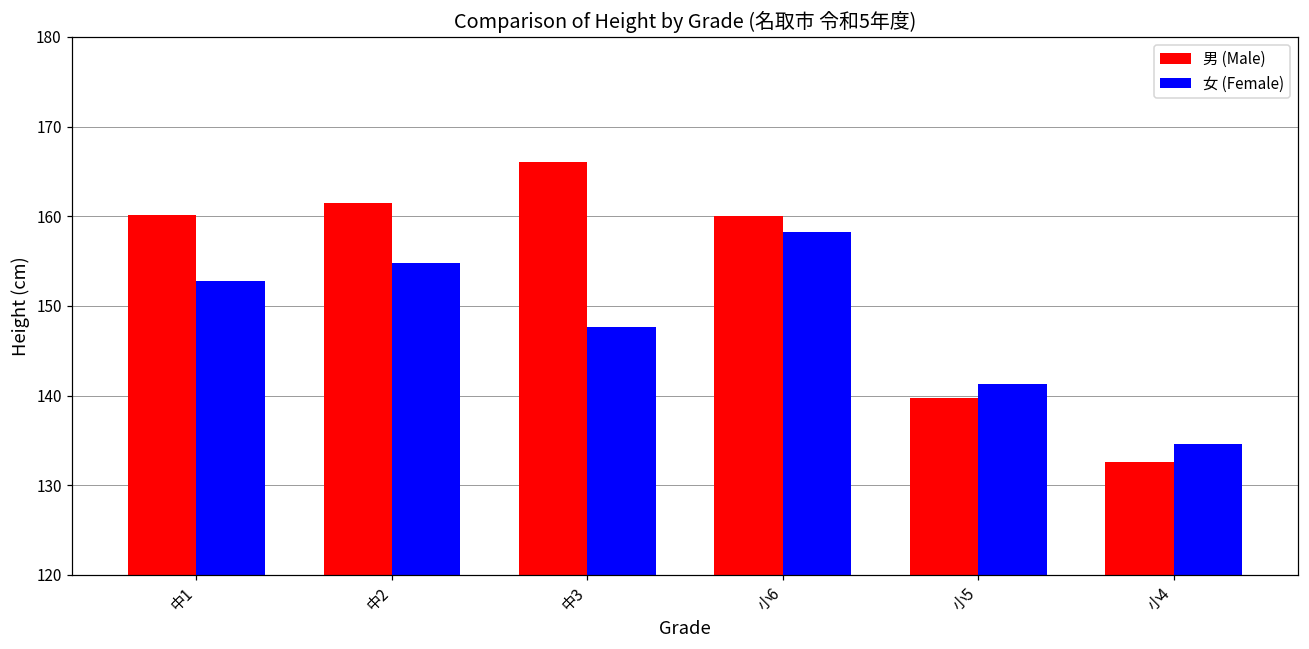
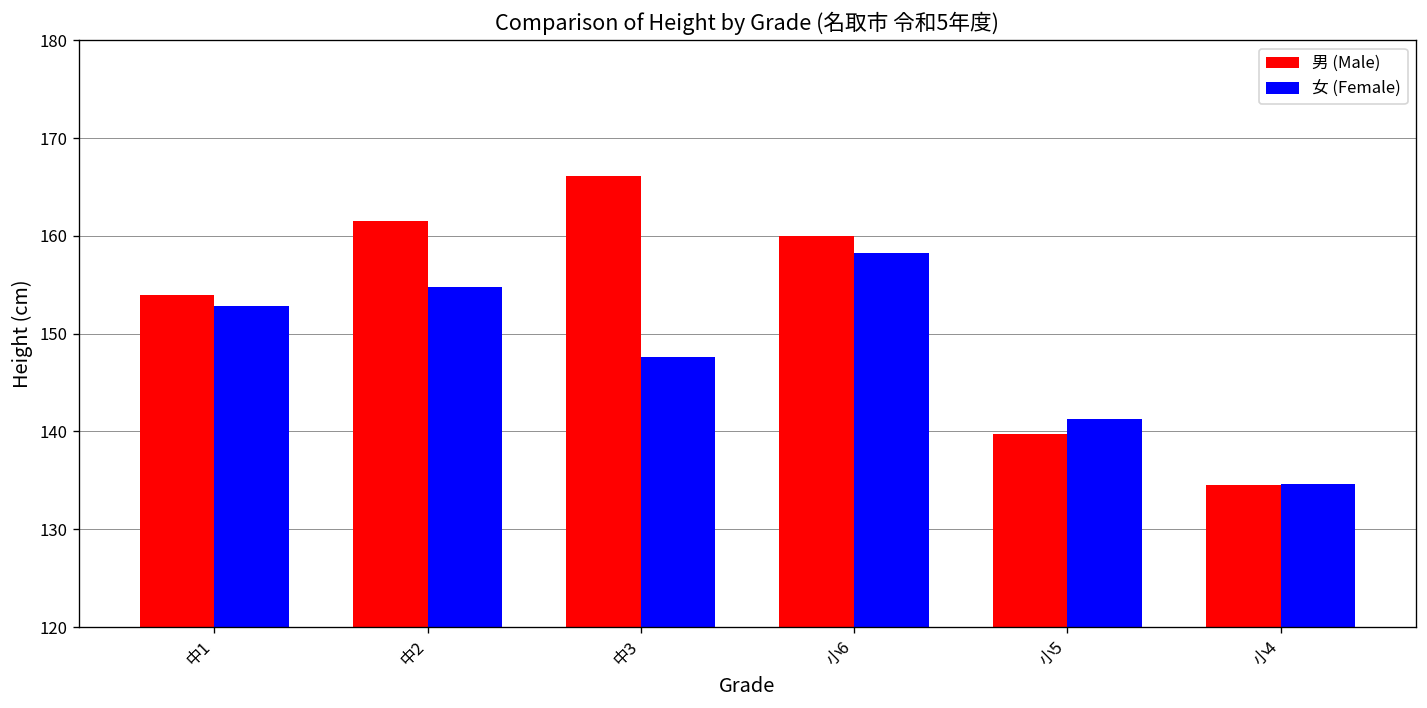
  {
    "男 (Male)": {
-     "中1": 160,
+     "中1": 154,
      "中2": 162,
      "中3": 166,
      "小6": 160,
      "小5": 140,
-     "小4": 133
+     "小4": 135
    },
    "女 (Female)": {
      "中1": 153,
      "中2": 155,
      "中3": 148,
      "小6": 158,
      "小5": 141,
      "小4": 135
    }
  }
